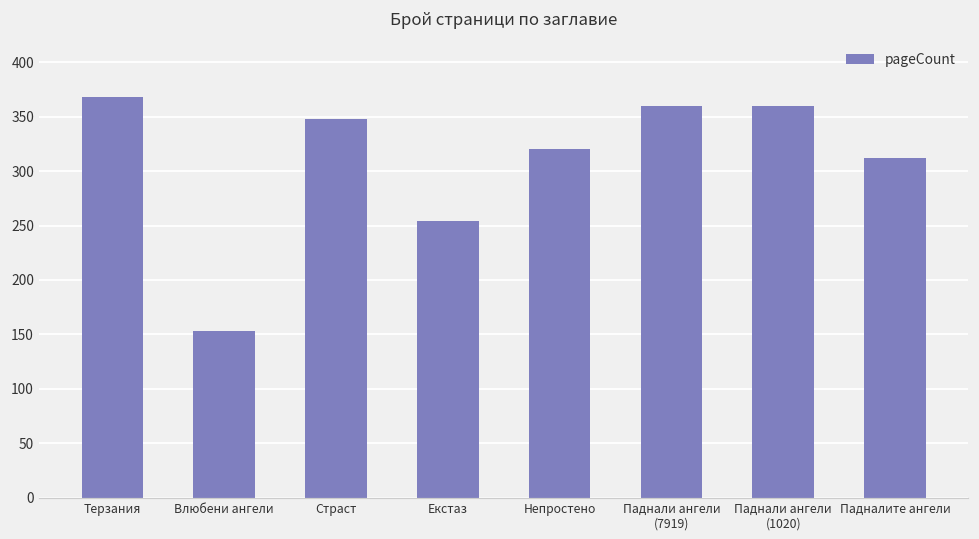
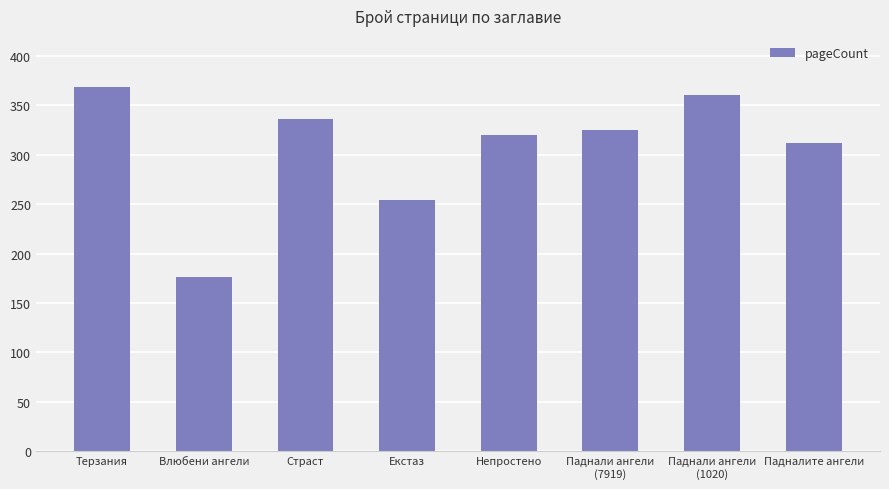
  {
    "Терзания": 370,
-   "Влюбени ангели": 150,
-   "Страст": 350,
+   "Влюбени ангели": 180,
+   "Страст": 340,
    "Екстаз": 250,
    "Непростено": 320,
-   "Паднали ангели (7919)": 360,
+   "Паднали ангели (7919)": 330,
    "Паднали ангели (1020)": 360,
    "Падналите ангели": 310
  }
